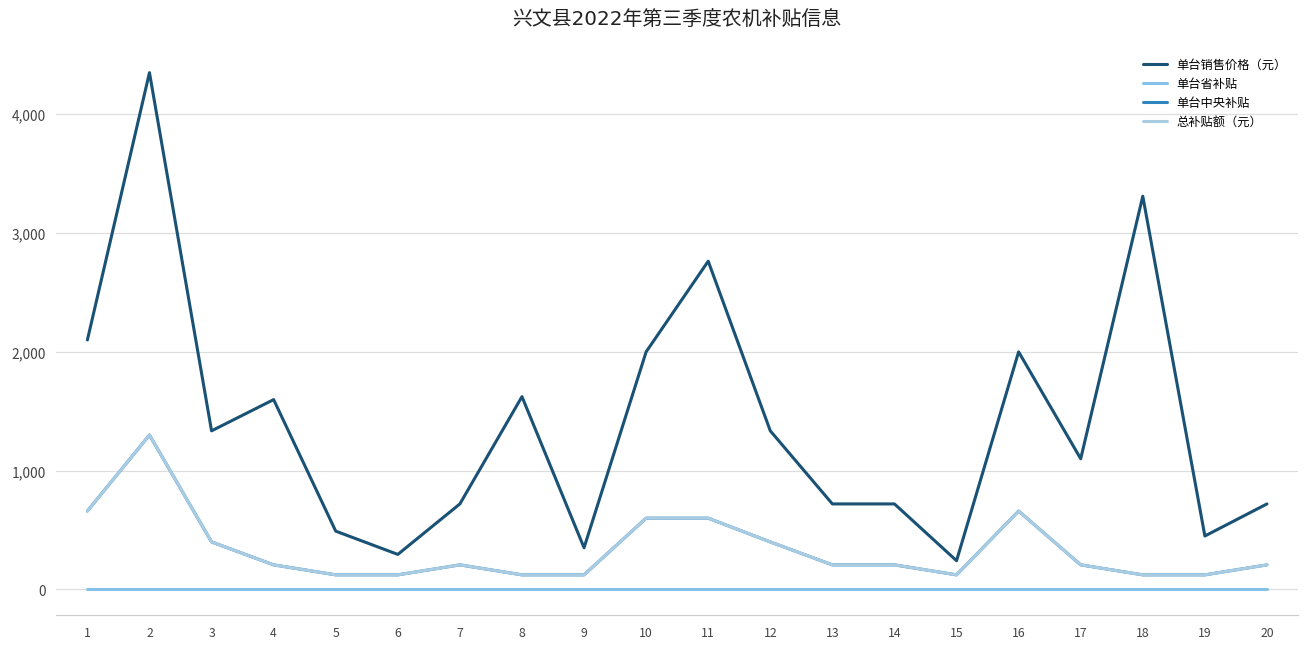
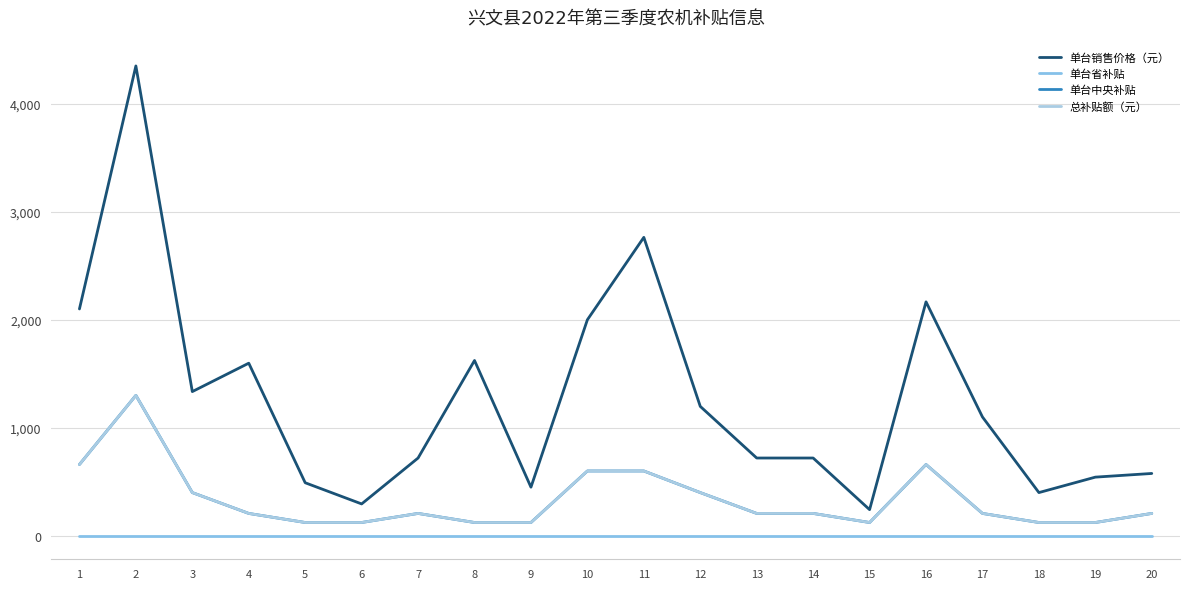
  {
    "单台销售价格（元）": {
      "1": "2,100",
      "2": "4,350",
      "3": "1,340",
      "4": "1,600",
      "5": "490",
      "6": "300",
      "7": "720",
      "8": "1,620",
-     "9": "350",
+     "9": "450",
      "10": "2,000",
      "11": "2,760",
-     "12": "1,340",
+     "12": "1,200",
      "13": "720",
      "14": "720",
      "15": "240",
-     "16": "2,000",
+     "16": "2,170",
      "17": "1,100",
-     "18": "3,310",
-     "19": "450",
-     "20": "720"
+     "18": "400",
+     "19": "540",
+     "20": "580"
    }
  }
